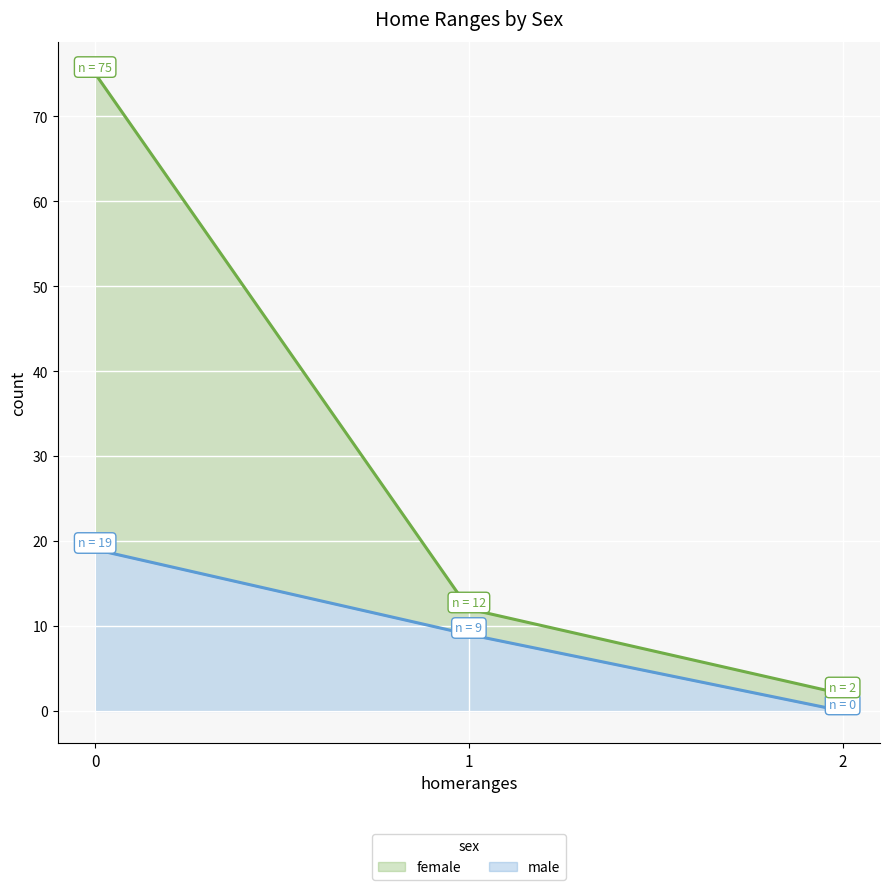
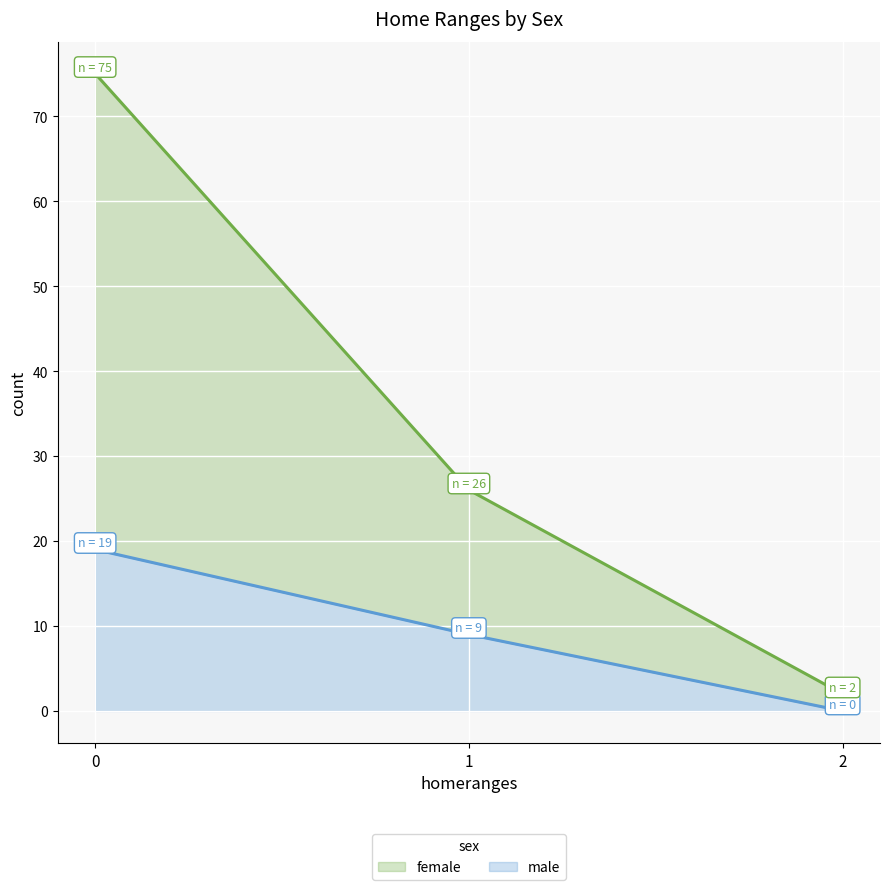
  {
    "female": {
-     "1": 12
+     "1": 26
    }
  }
